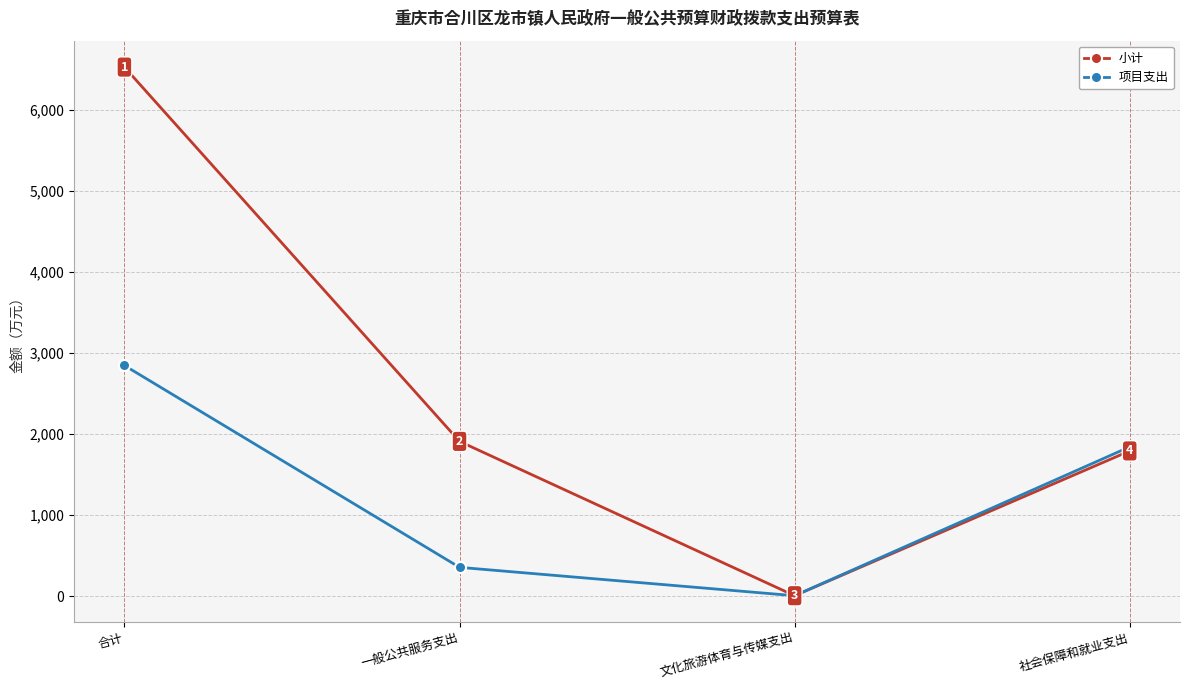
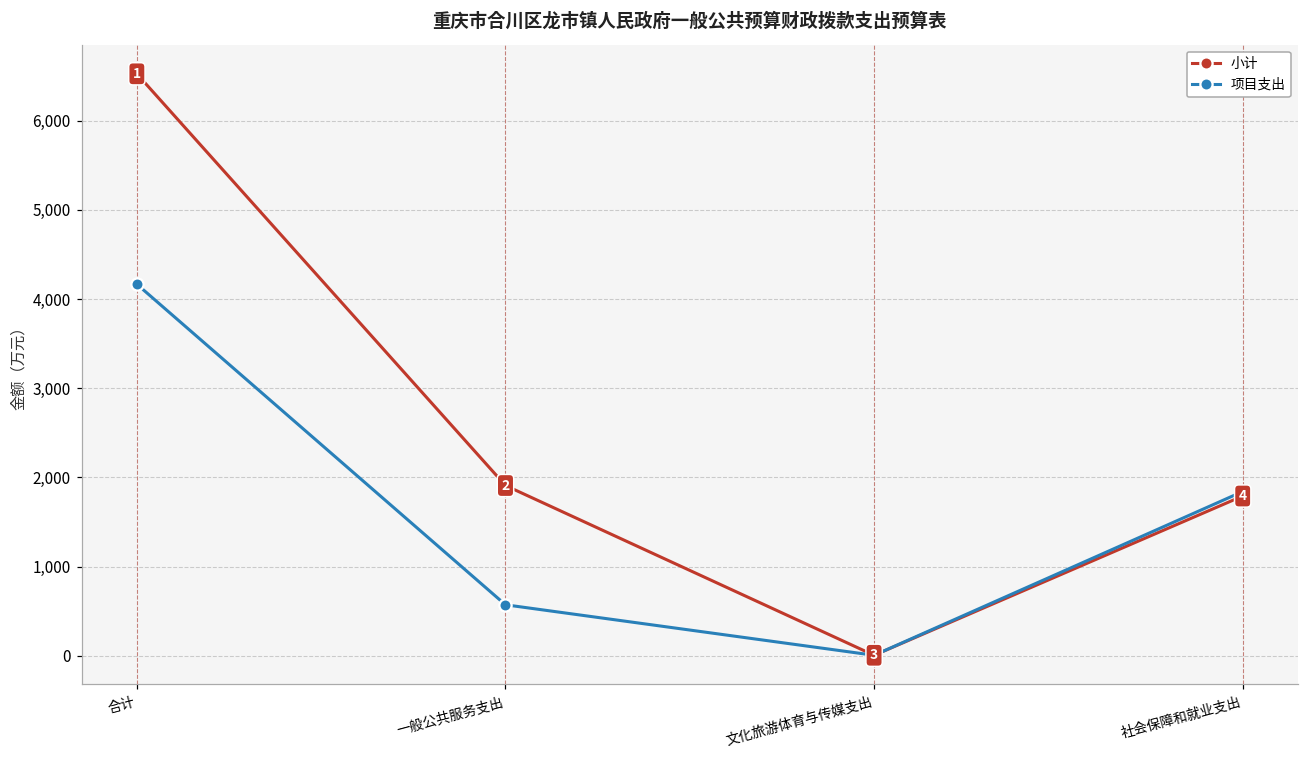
  {
    "项目支出": {
-     "合计": "2,800",
-     "一般公共服务支出": "400"
+     "合计": "4,200",
+     "一般公共服务支出": "600"
    }
  }
